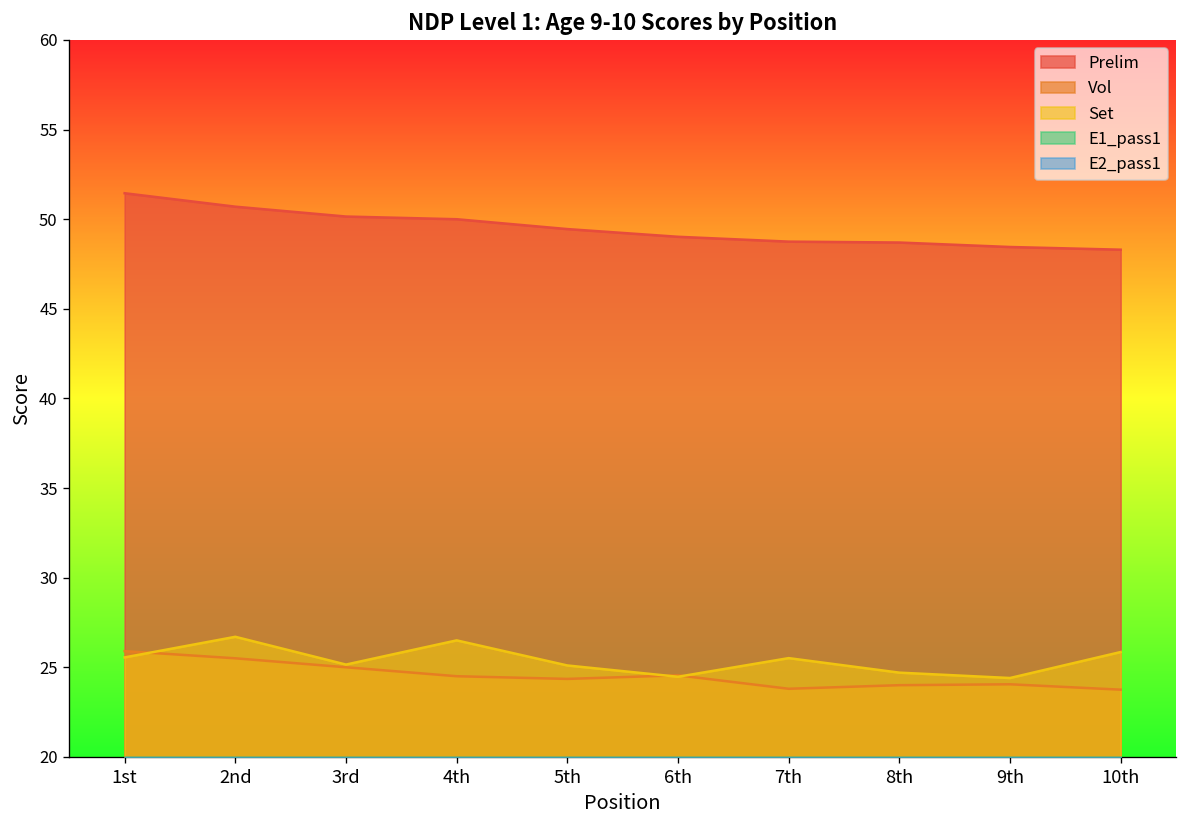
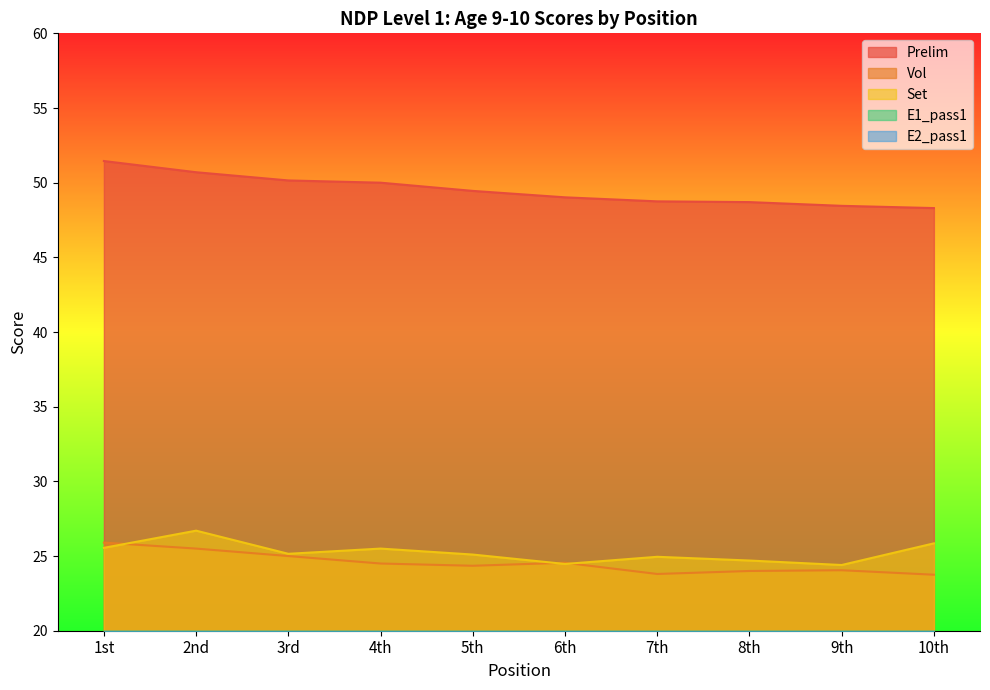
  {
    "Set": {
      "1st": 25.6,
      "2nd": 26.7,
-     "4th": 26.5,
+     "4th": 25.5,
      "5th": 25.1,
-     "7th": 25.5,
+     "7th": 25.0,
      "8th": 24.7,
      "9th": 24.4,
      "10th": 25.9
    }
  }
